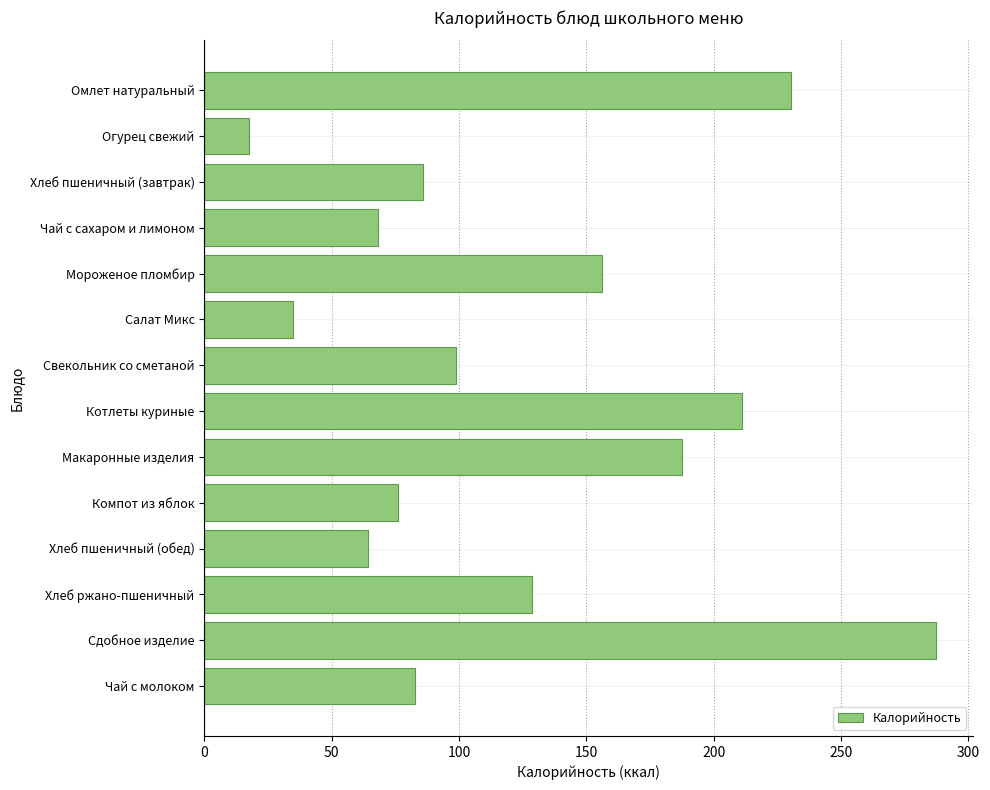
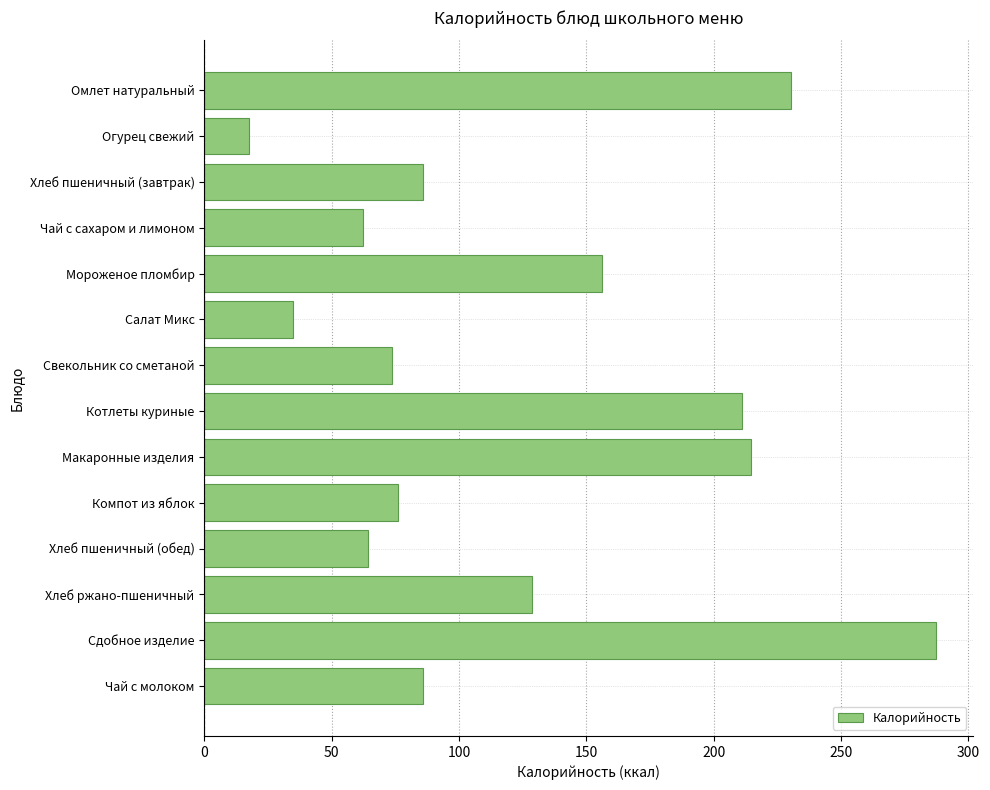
  {
    "Омлет натуральный": 230,
    "Огурец свежий": 18,
    "Хлеб пшеничный (завтрак)": 86,
-   "Чай с сахаром и лимоном": 68,
+   "Чай с сахаром и лимоном": 62,
    "Мороженое пломбир": 156,
    "Салат Микс": 35,
-   "Свекольник со сметаной": 99,
+   "Свекольник со сметаной": 74,
    "Котлеты куриные": 211,
-   "Макаронные изделия": 188,
+   "Макаронные изделия": 215,
    "Компот из яблок": 76,
    "Хлеб пшеничный (обед)": 64,
    "Хлеб ржано-пшеничный": 129,
    "Сдобное изделие": 287,
-   "Чай с молоком": 83
+   "Чай с молоком": 86
  }
